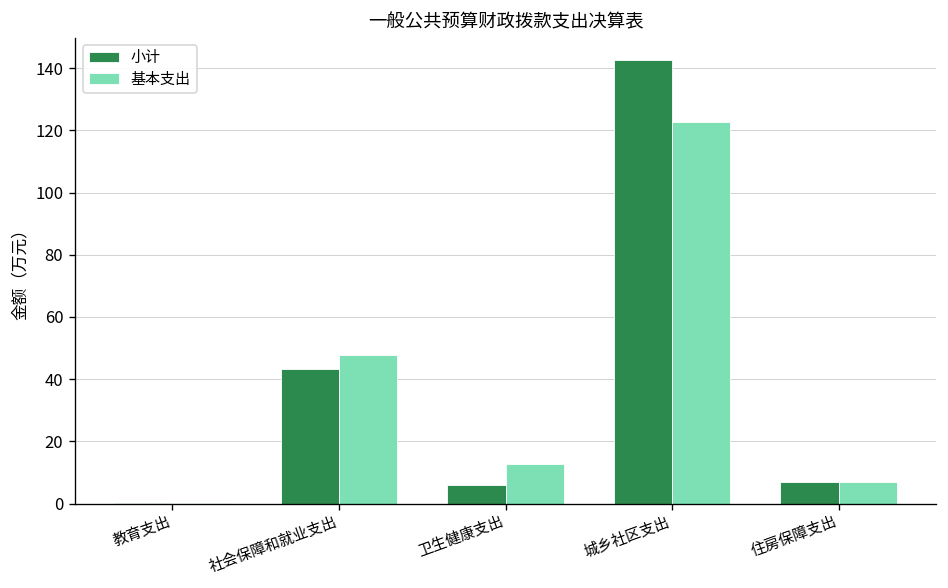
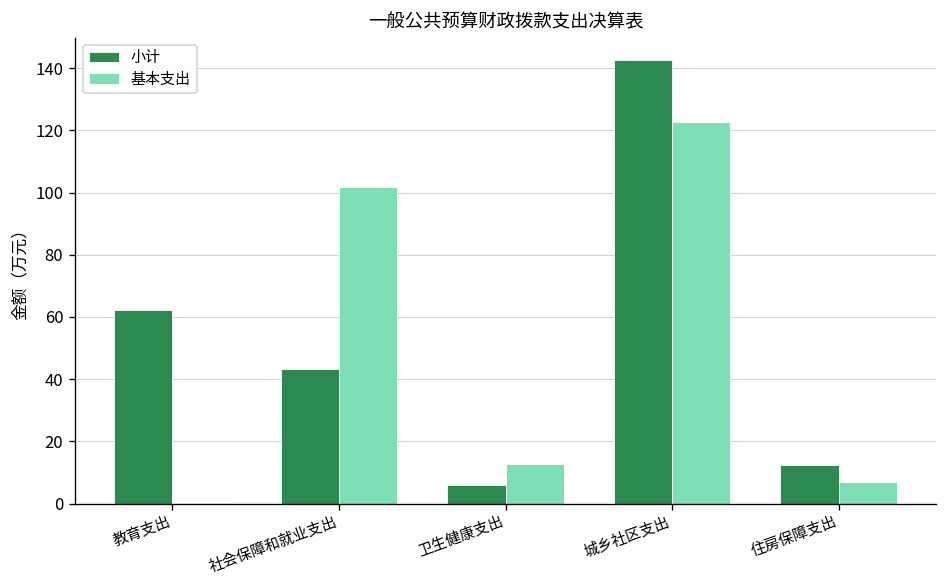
  {
    "小计": {
-     "教育支出": 0,
+     "教育支出": 62,
      "社会保障和就业支出": 43,
      "卫生健康支出": 6,
      "城乡社区支出": 143,
-     "住房保障支出": 7
+     "住房保障支出": 12
    },
    "基本支出": {
-     "社会保障和就业支出": 48,
+     "社会保障和就业支出": 102,
      "卫生健康支出": 13,
      "城乡社区支出": 123,
      "住房保障支出": 7
    }
  }
